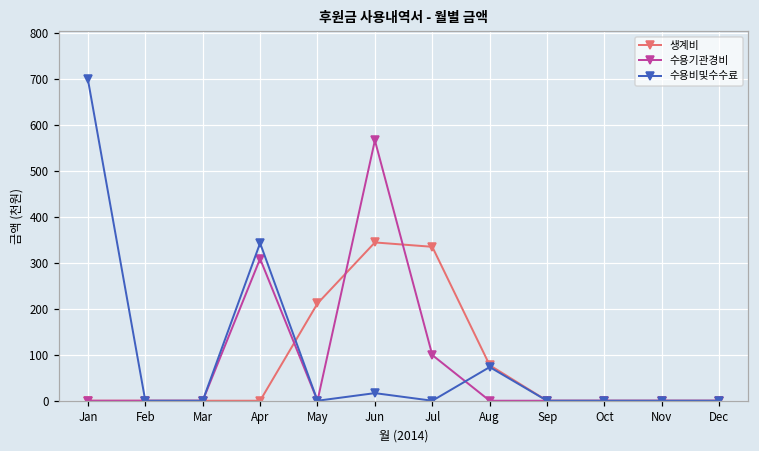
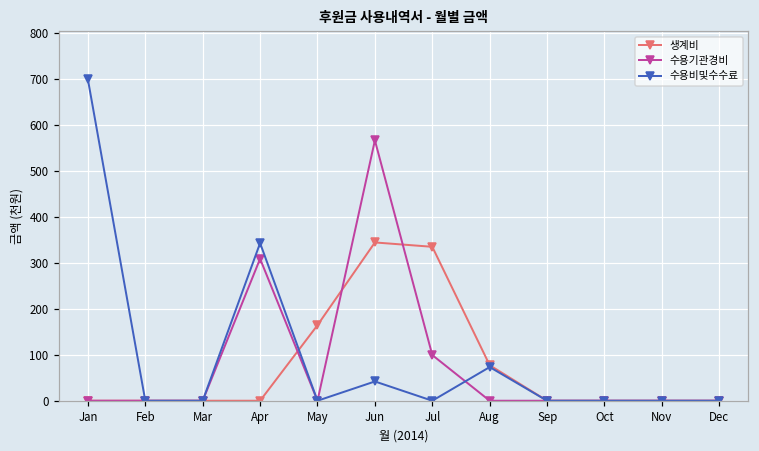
  {
    "생계비": {
      "Apr": 0,
-     "May": 210,
+     "May": 160,
      "Jun": 340,
      "Jul": 340
    },
    "수용기관경비": {
      "Apr": 310,
      "Jun": 570,
      "Jul": 100,
      "Aug": 0
    },
    "수용비및수수료": {
      "Jan": 700,
      "Apr": 340,
-     "Jun": 20,
+     "Jun": 40,
      "Jul": 0
    }
  }
